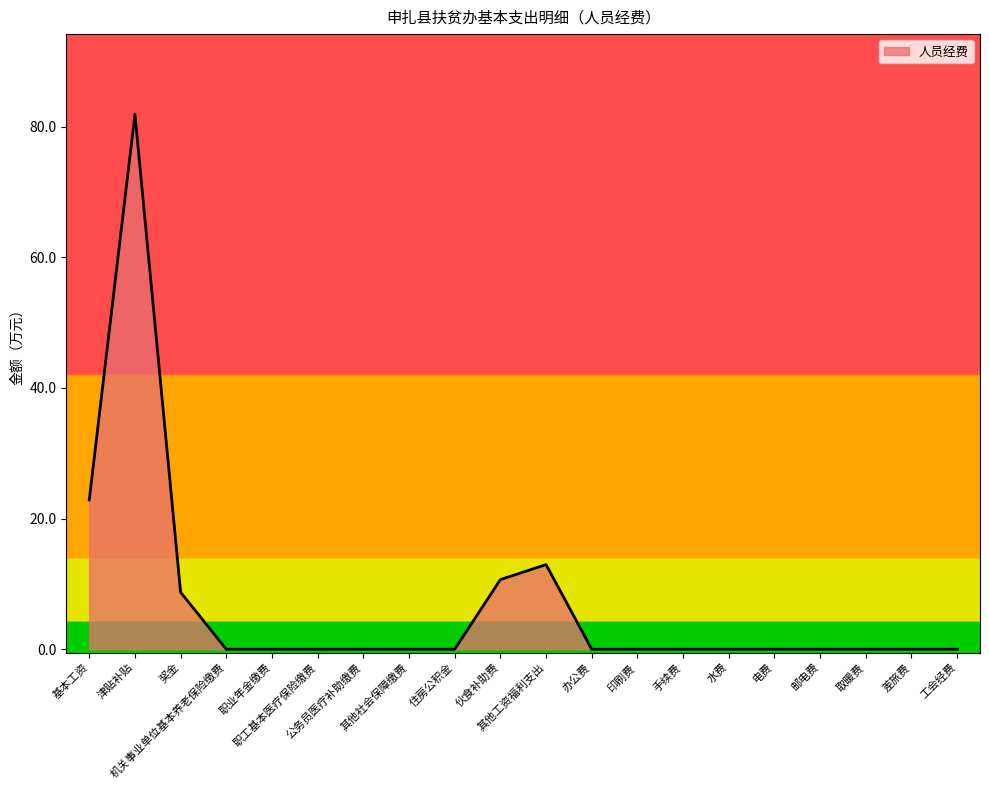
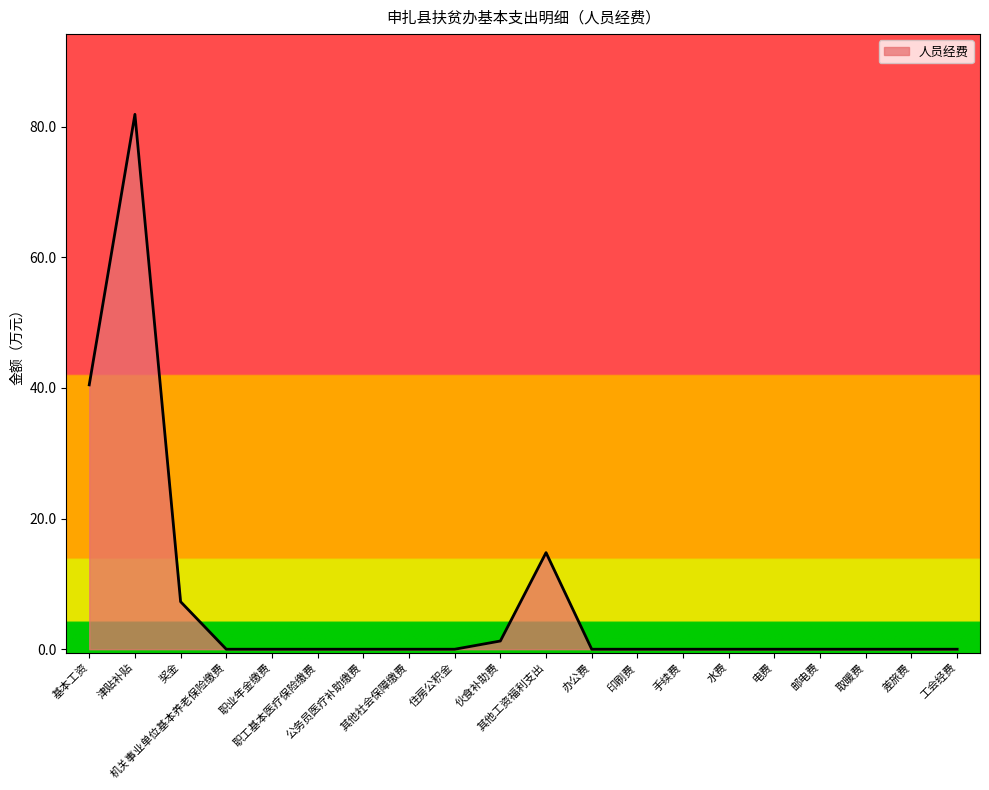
  {
-   "基本工资": 23,
+   "基本工资": 40,
    "津贴补贴": 82,
-   "奖金": 9,
+   "奖金": 7,
    "机关事业单位基本养老保险缴费": 0,
    "职业年金缴费": 0,
    "职工基本医疗保险缴费": 0,
    "公务员医疗补助缴费": 0,
    "其他社会保障缴费": 0,
    "住房公积金": 0,
-   "伙食补助费": 11,
-   "其他工资福利支出": 13,
+   "伙食补助费": 1,
+   "其他工资福利支出": 15,
    "办公费": 0,
    "印刷费": 0,
    "手续费": 0,
    "水费": 0,
    "电费": 0,
    "邮电费": 0,
    "取暖费": 0,
    "差旅费": 0,
    "工会经费": 0
  }
